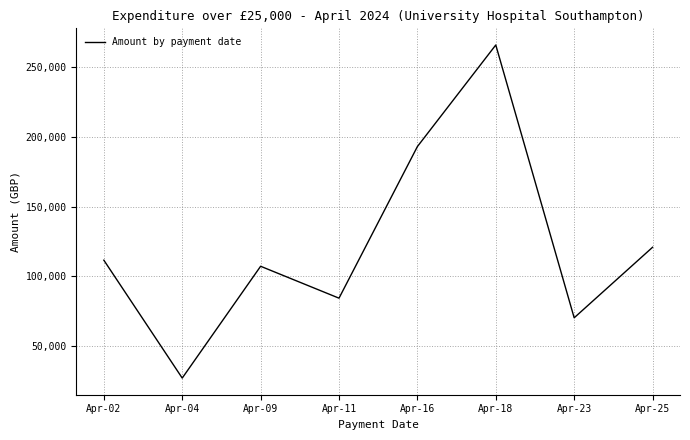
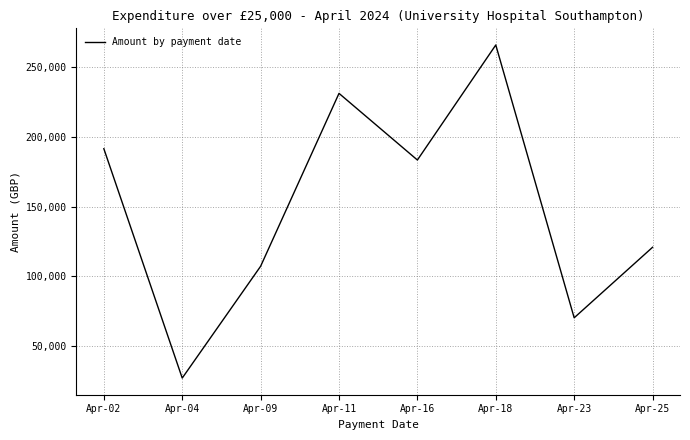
  {
-   "Apr-02": "112,000",
+   "Apr-02": "191,000",
    "Apr-04": "27,000",
    "Apr-09": "107,000",
-   "Apr-11": "85,000",
-   "Apr-16": "193,000",
+   "Apr-11": "231,000",
+   "Apr-16": "183,000",
    "Apr-18": "266,000",
    "Apr-23": "70,000",
    "Apr-25": "121,000"
  }
